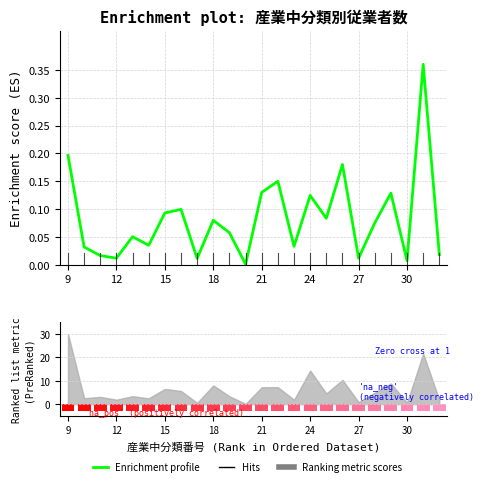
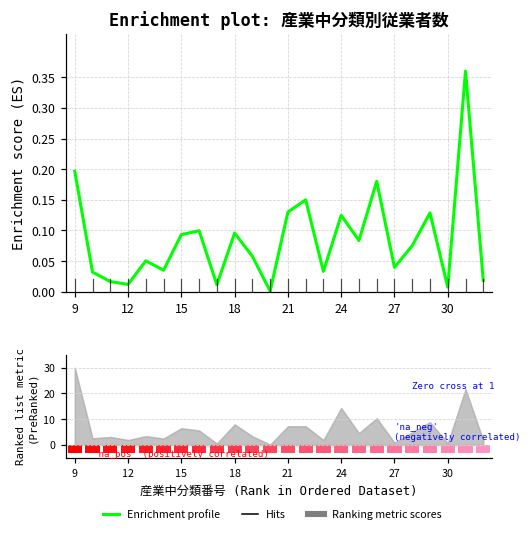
  {
    "Enrichment plot: 産業中分類別従業者数": {
      "9": 0.20,
      "12": 0.01,
      "15": 0.09,
-     "18": 0.08,
+     "18": 0.10,
      "21": 0.13,
      "24": 0.12,
-     "27": 0.01,
+     "27": 0.04,
      "30": 0.01
    }
  }
